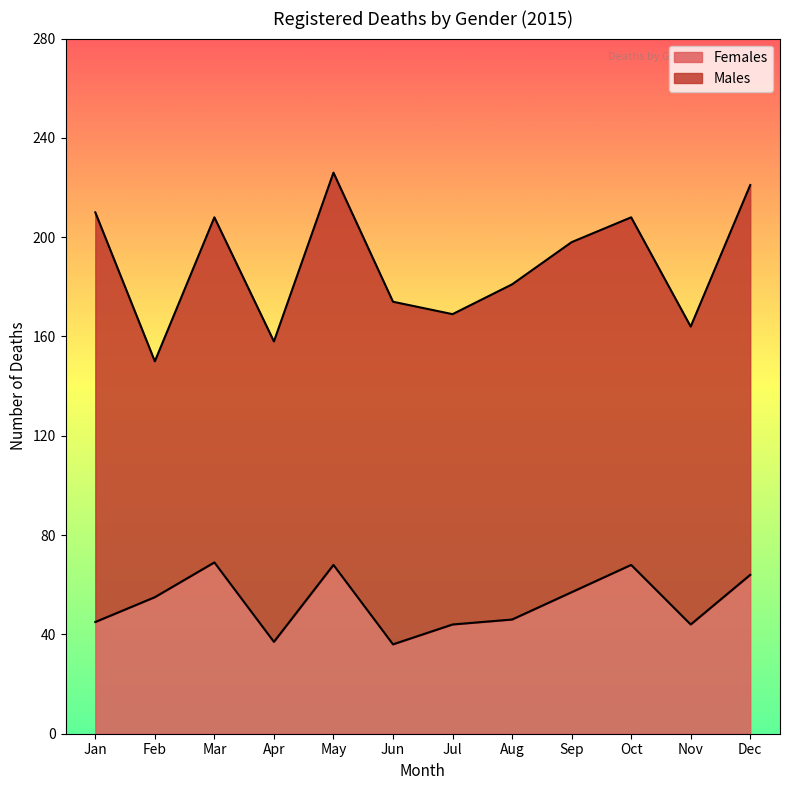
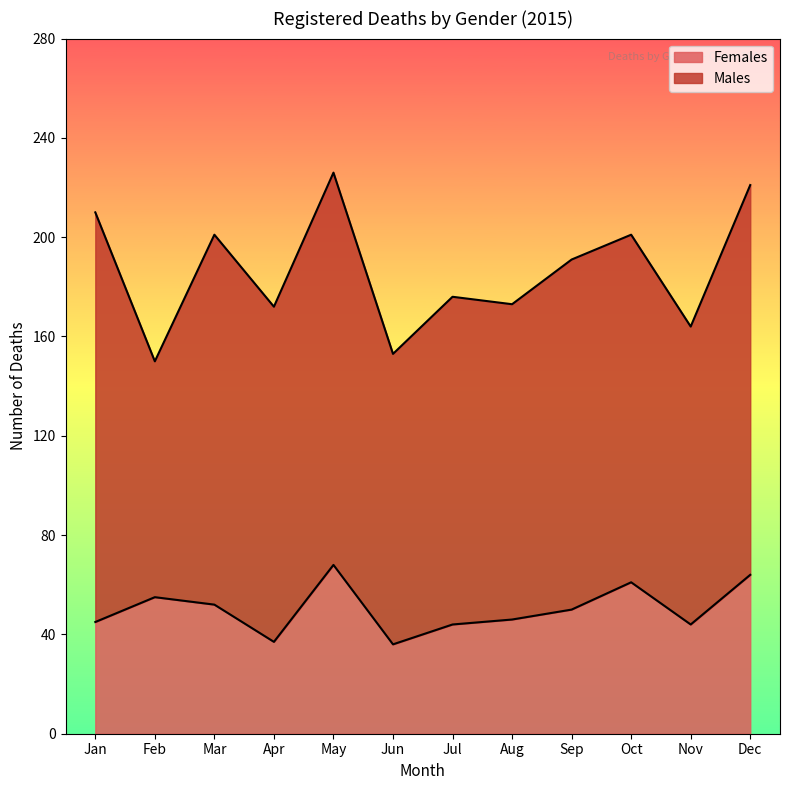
  {
    "Females": {
      "Jan": 45,
      "Feb": 55,
-     "Mar": 69,
+     "Mar": 52,
      "Apr": 37,
      "May": 68,
      "Jun": 36,
      "Jul": 44,
      "Aug": 46,
-     "Sep": 57,
-     "Oct": 68,
+     "Sep": 50,
+     "Oct": 61,
      "Nov": 44,
      "Dec": 64
    },
    "Males": {
      "Jan": 165,
      "Feb": 95,
-     "Mar": 139,
-     "Apr": 121,
+     "Mar": 149,
+     "Apr": 135,
      "May": 158,
-     "Jun": 138,
-     "Jul": 125,
-     "Aug": 135,
+     "Jun": 117,
+     "Jul": 132,
+     "Aug": 127,
      "Sep": 141,
      "Oct": 140,
      "Nov": 120,
      "Dec": 157
    }
  }
